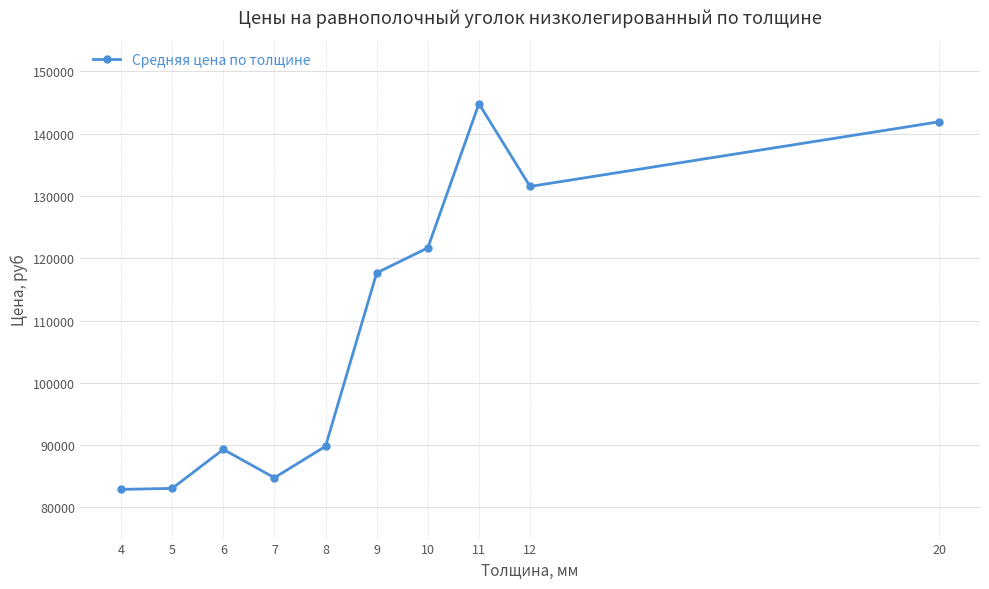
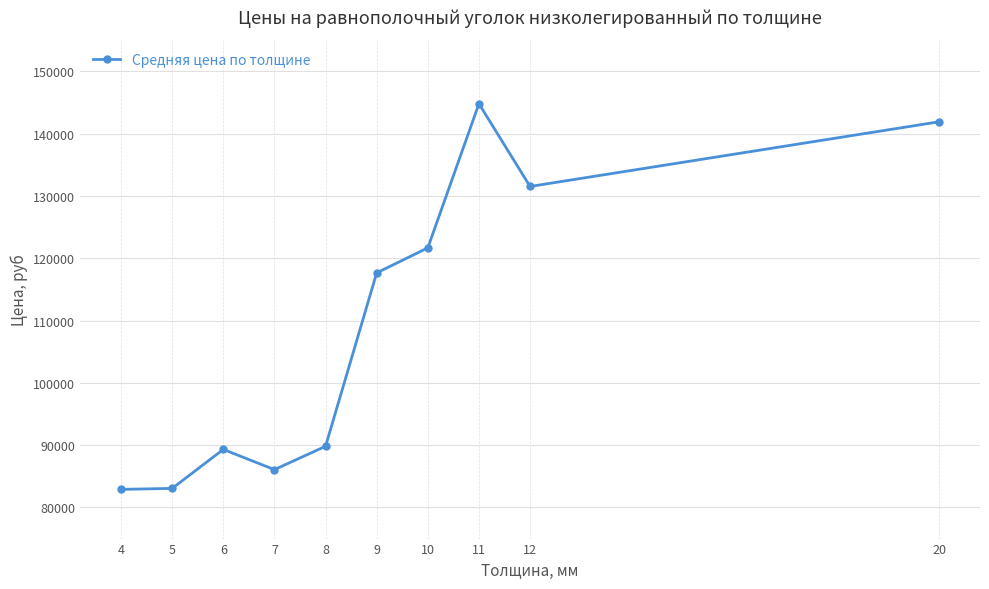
  {
    "4": 83000,
    "5": 83000,
    "6": 89000,
-   "7": 85000,
+   "7": 86000,
    "8": 90000,
    "9": 118000,
    "10": 122000,
    "11": 145000,
    "12": 132000,
    "20": 142000
  }
